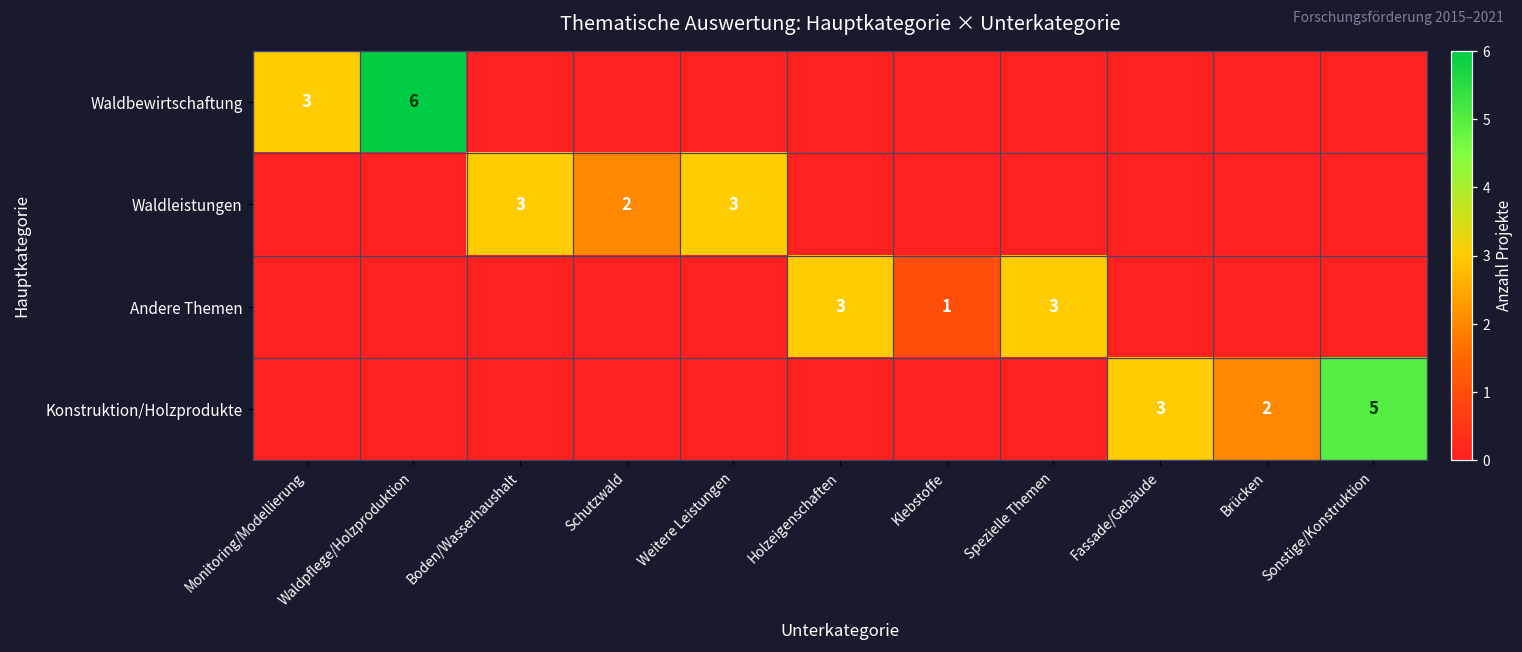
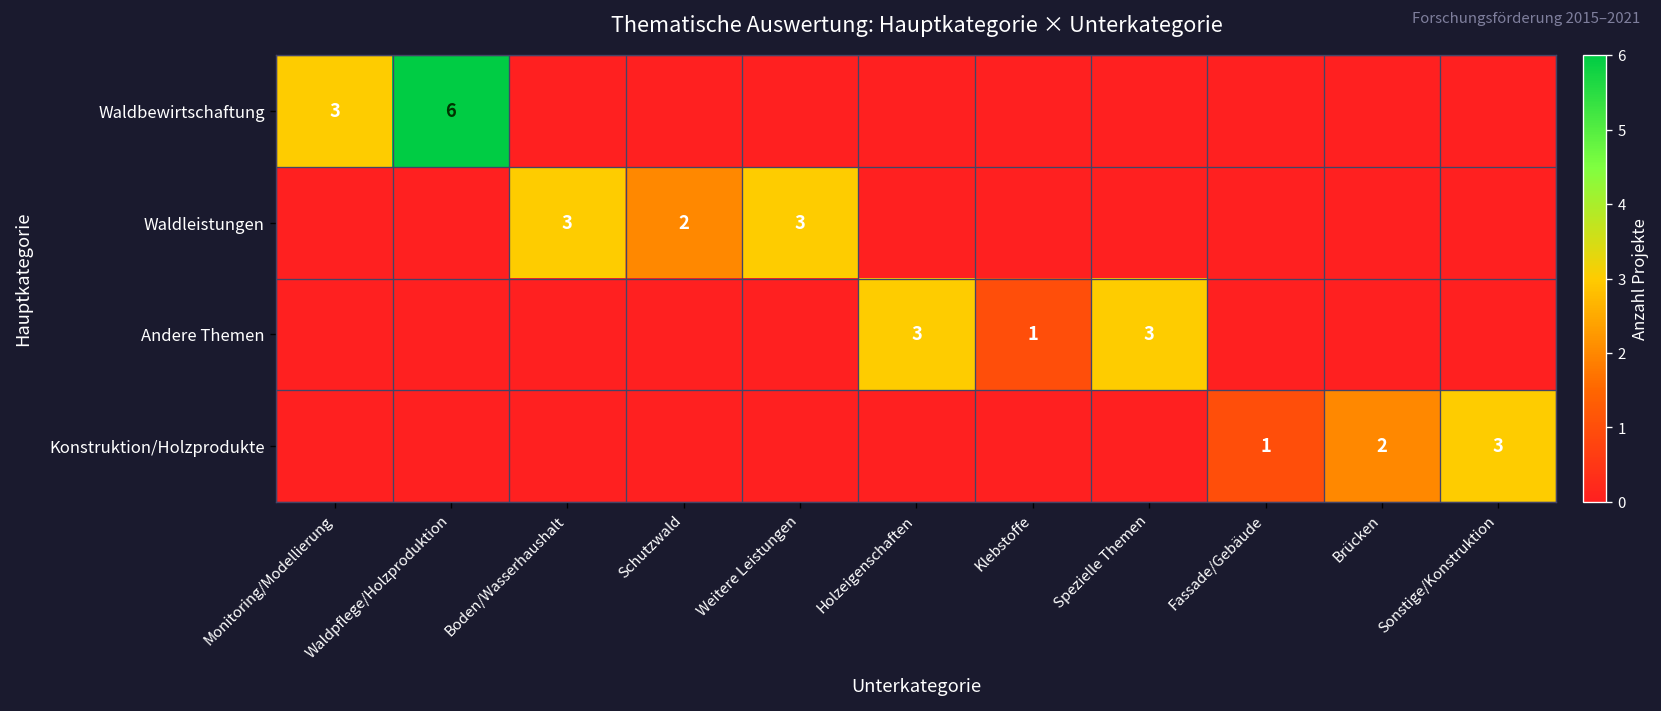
  {
    "Waldbewirtschaftung": {
      "Monitoring/Modellierung": 3,
      "Waldpflege/Holzproduktion": 6
    },
    "Waldleistungen": {
      "Boden/Wasserhaushalt": 3,
      "Schutzwald": 2,
      "Weitere Leistungen": 3
    },
    "Andere Themen": {
      "Holzeigenschaften": 3,
      "Klebstoffe": 1,
      "Spezielle Themen": 3
    },
    "Konstruktion/Holzprodukte": {
-     "Fassade/Gebäude": 3,
+     "Fassade/Gebäude": 1,
      "Brücken": 2,
-     "Sonstige/Konstruktion": 5
+     "Sonstige/Konstruktion": 3
    }
  }
